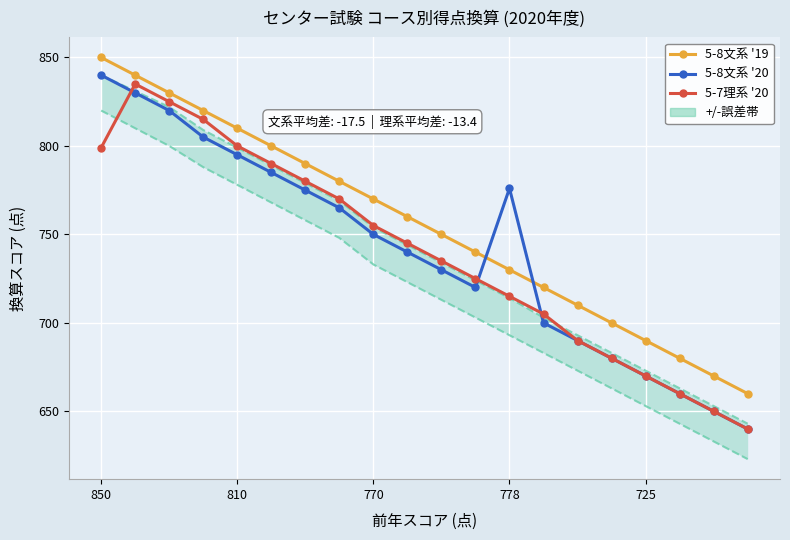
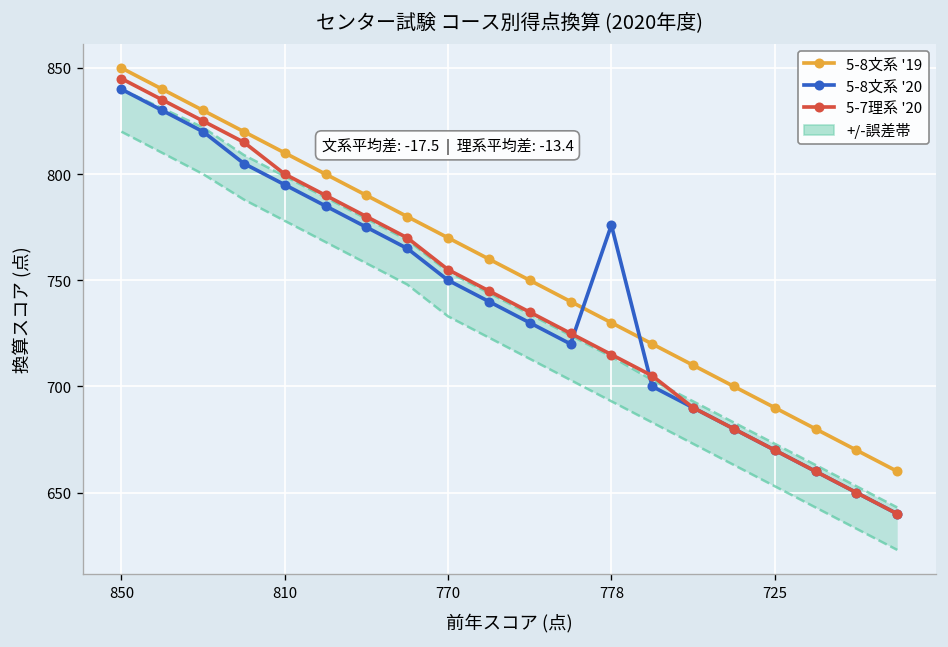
  {
    "5-8文系 '19": {
      "850": 850,
      "810": 810,
      "770": 770,
      "778": 730,
      "725": 690
    },
    "5-8文系 '20": {
      "810": 795,
      "770": 750,
      "778": 776
    },
    "5-7理系 '20": {
-     "850": 799
+     "850": 845
    }
  }
